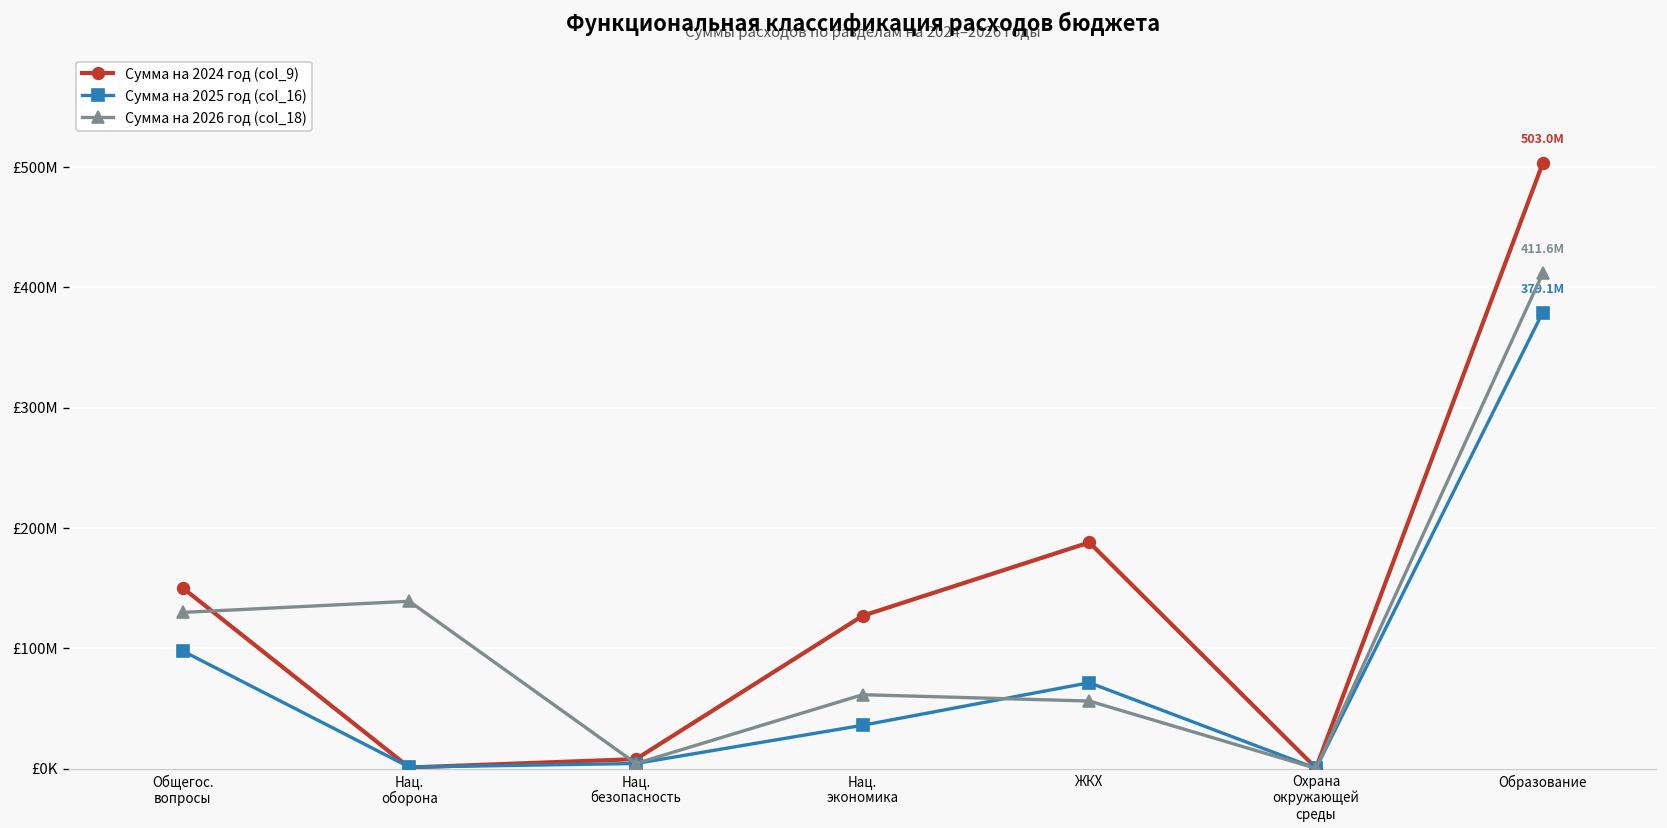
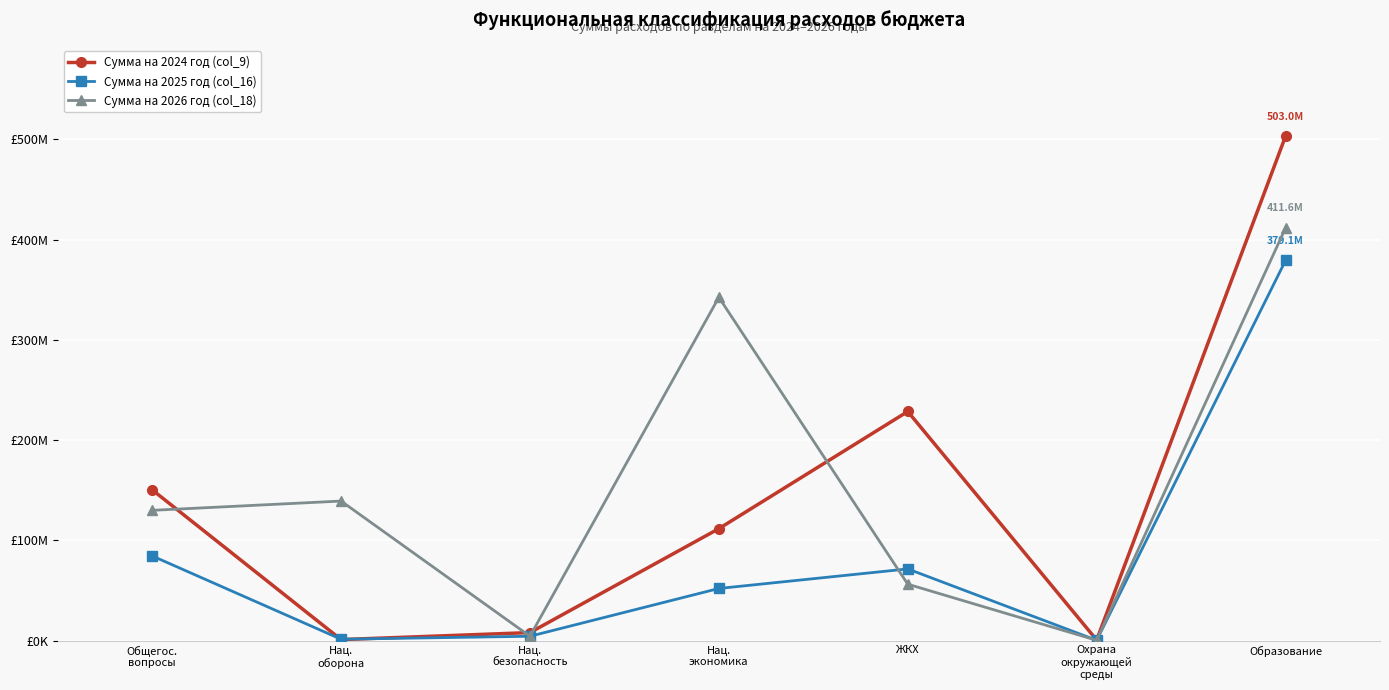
  {
    "Сумма на 2024 год (col_9)": {
      "Общегос. вопросы": "£150000000",
      "Нац. безопасность": "£8000000",
-     "Нац. экономика": "£127000000",
-     "ЖКХ": "£188000000"
+     "Нац. экономика": "£112000000",
+     "ЖКХ": "£229000000"
    },
    "Сумма на 2025 год (col_16)": {
-     "Общегос. вопросы": "£98000000",
-     "Нац. экономика": "£36000000",
+     "Общегос. вопросы": "£84000000",
+     "Нац. экономика": "£52000000",
      "ЖКХ": "£72000000"
    },
    "Сумма на 2026 год (col_18)": {
      "Общегос. вопросы": "£130000000",
      "Нац. оборона": "£139000000",
-     "Нац. экономика": "£62000000",
+     "Нац. экономика": "£342000000",
      "ЖКХ": "£56000000"
    }
  }
